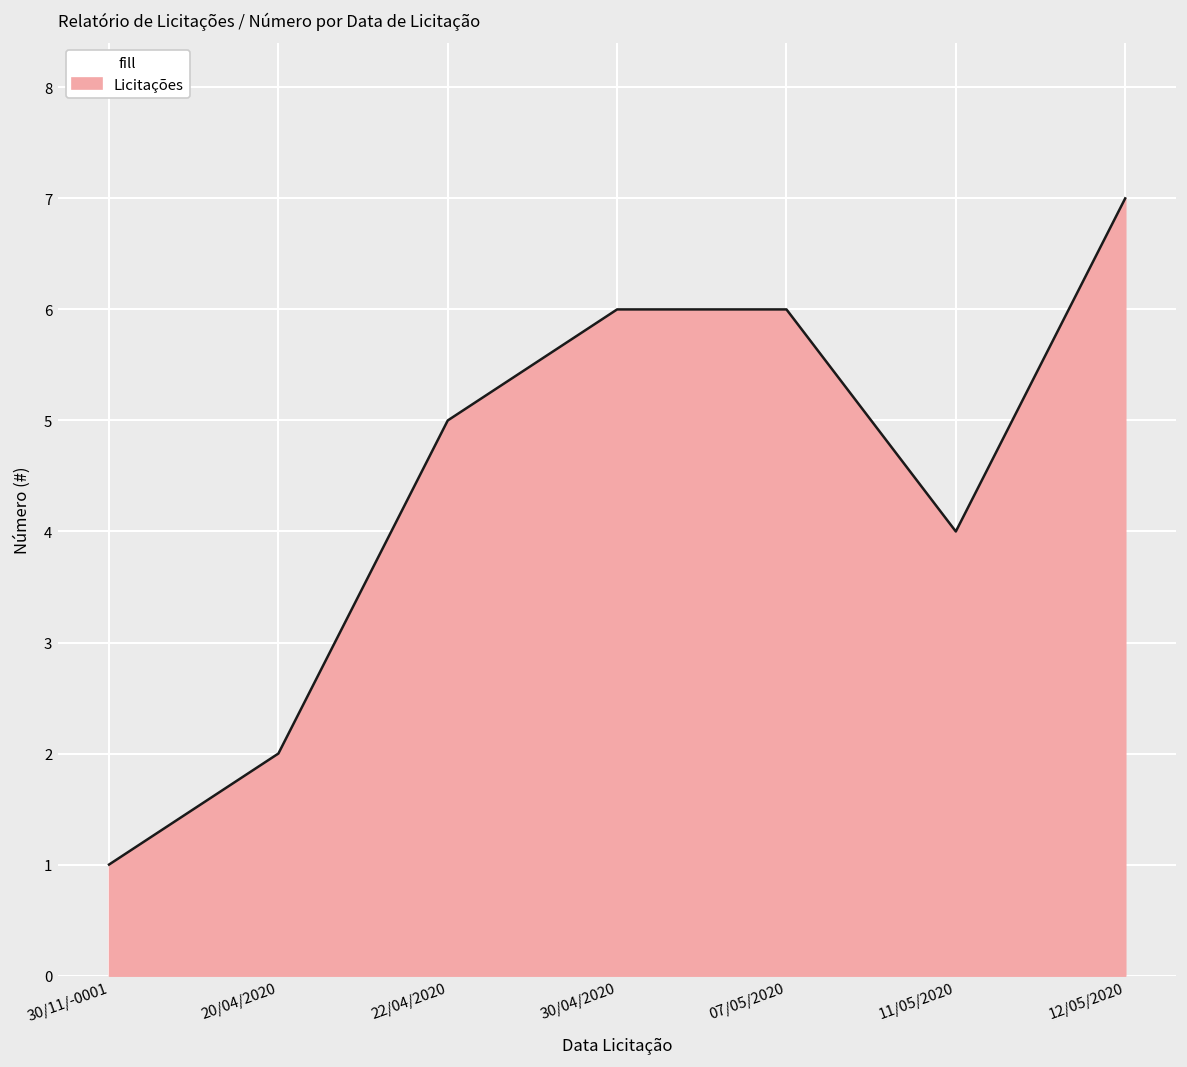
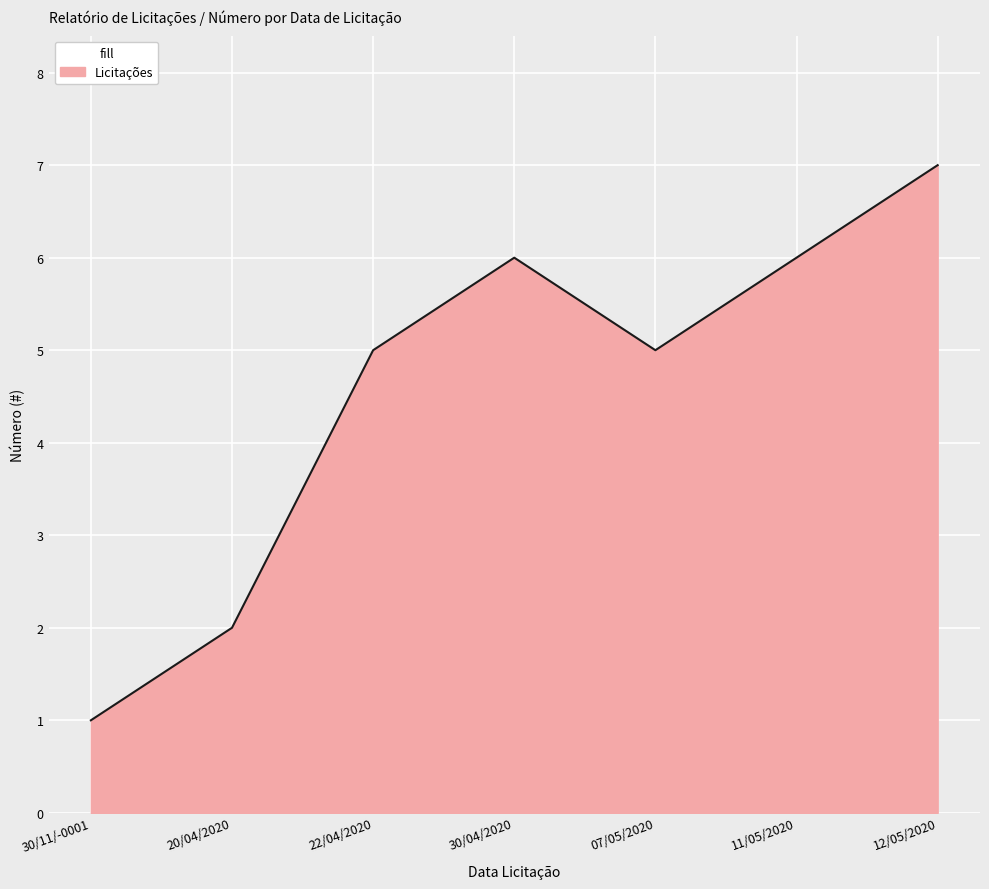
  {
    "30/11/-0001": 1,
    "20/04/2020": 2,
    "22/04/2020": 5,
    "30/04/2020": 6,
-   "07/05/2020": 6,
-   "11/05/2020": 4,
+   "07/05/2020": 5,
+   "11/05/2020": 6,
    "12/05/2020": 7
  }
